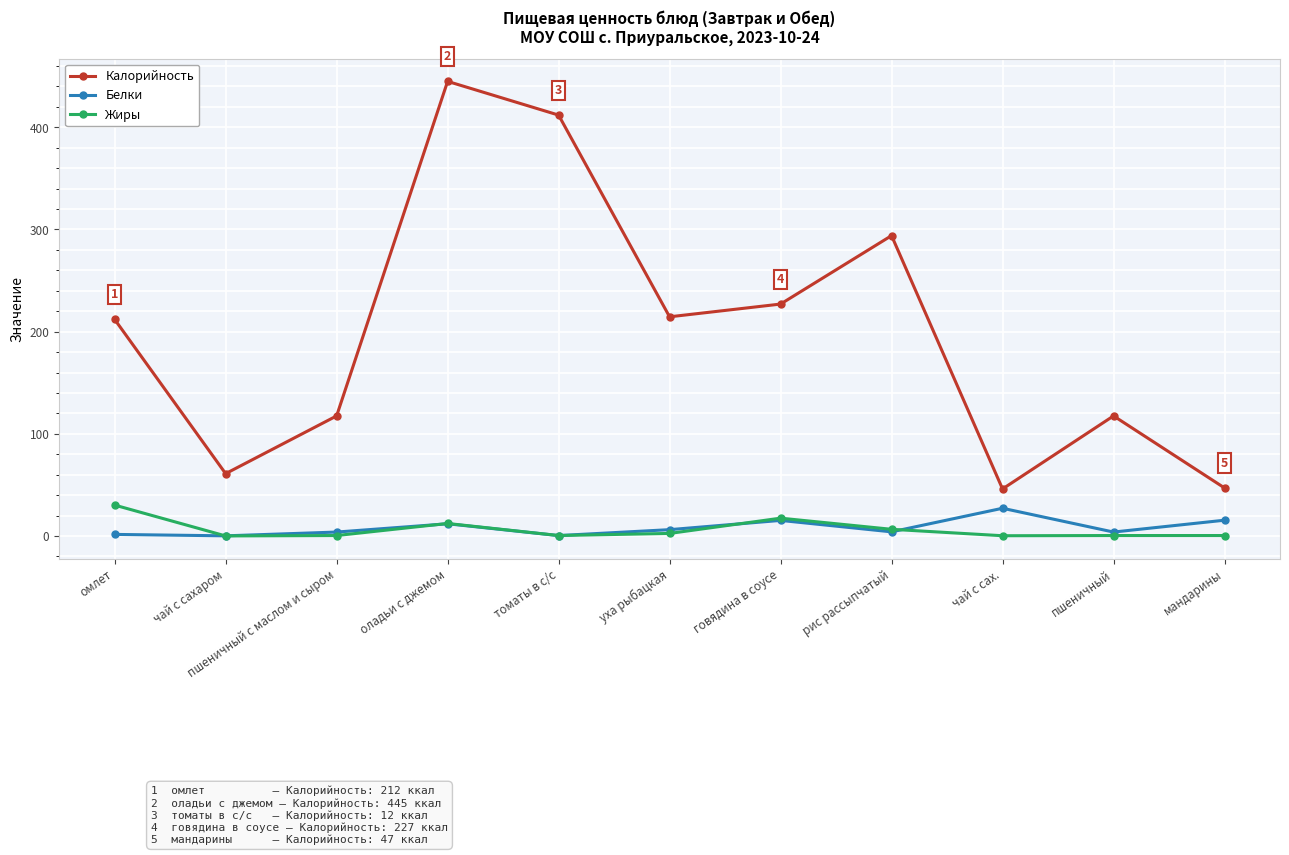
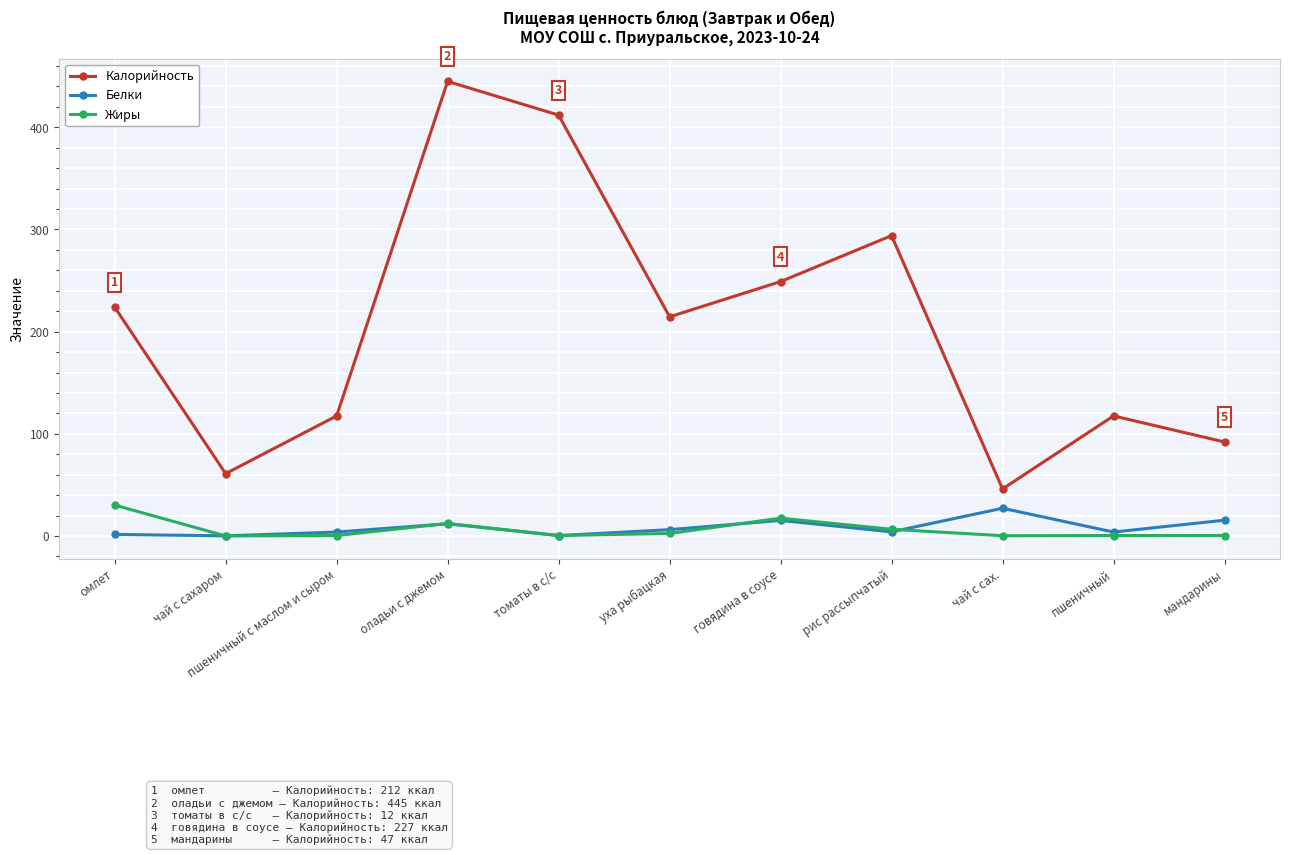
  {
    "Калорийность": {
-     "омлет": 212,
+     "омлет": 224,
      "чай с сахаром": 61,
      "пшеничный с маслом и сыром": 118,
      "уха рыбацкая": 215,
-     "говядина в соусе": 227,
+     "говядина в соусе": 249,
      "рис рассыпчатый": 294,
      "чай с сах.": 46,
      "пшеничный": 118,
-     "мандарины": 47
+     "мандарины": 92
    },
    "Белки": {
      "омлет": 2,
      "пшеничный с маслом и сыром": 4,
      "уха рыбацкая": 6,
      "рис рассыпчатый": 4,
      "чай с сах.": 27,
      "пшеничный": 4,
      "мандарины": 15
    },
    "Жиры": {
      "омлет": 30,
      "пшеничный с маслом и сыром": 0,
      "уха рыбацкая": 2,
      "рис рассыпчатый": 7,
      "чай с сах.": 0,
      "пшеничный": 0,
      "мандарины": 0
    }
  }
